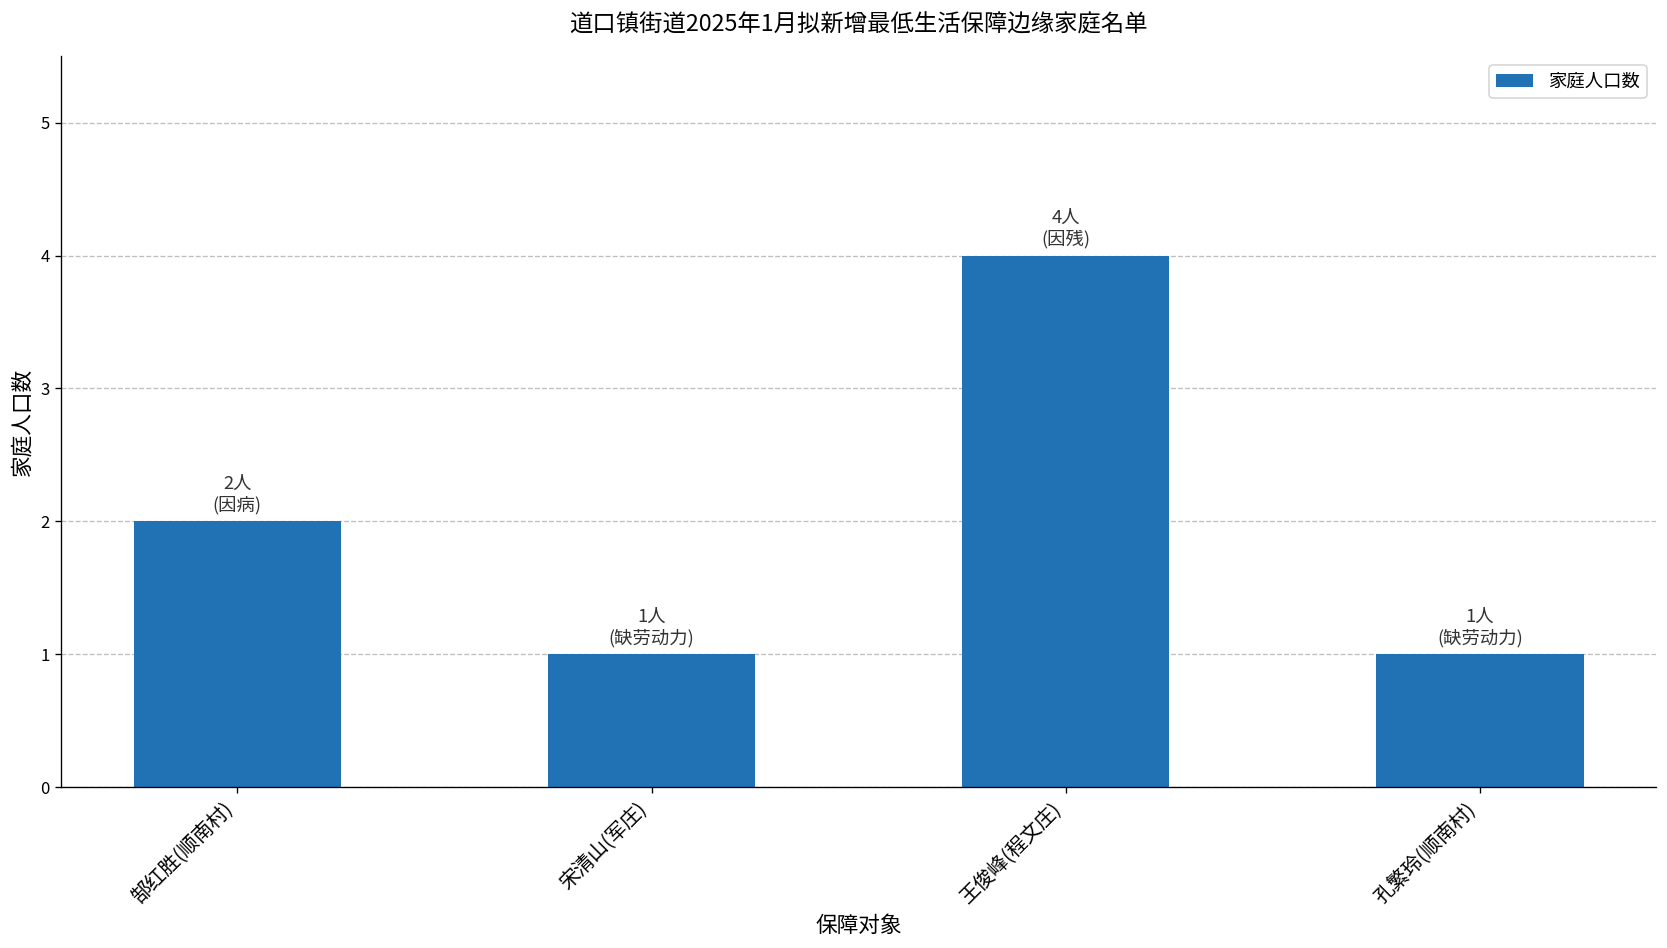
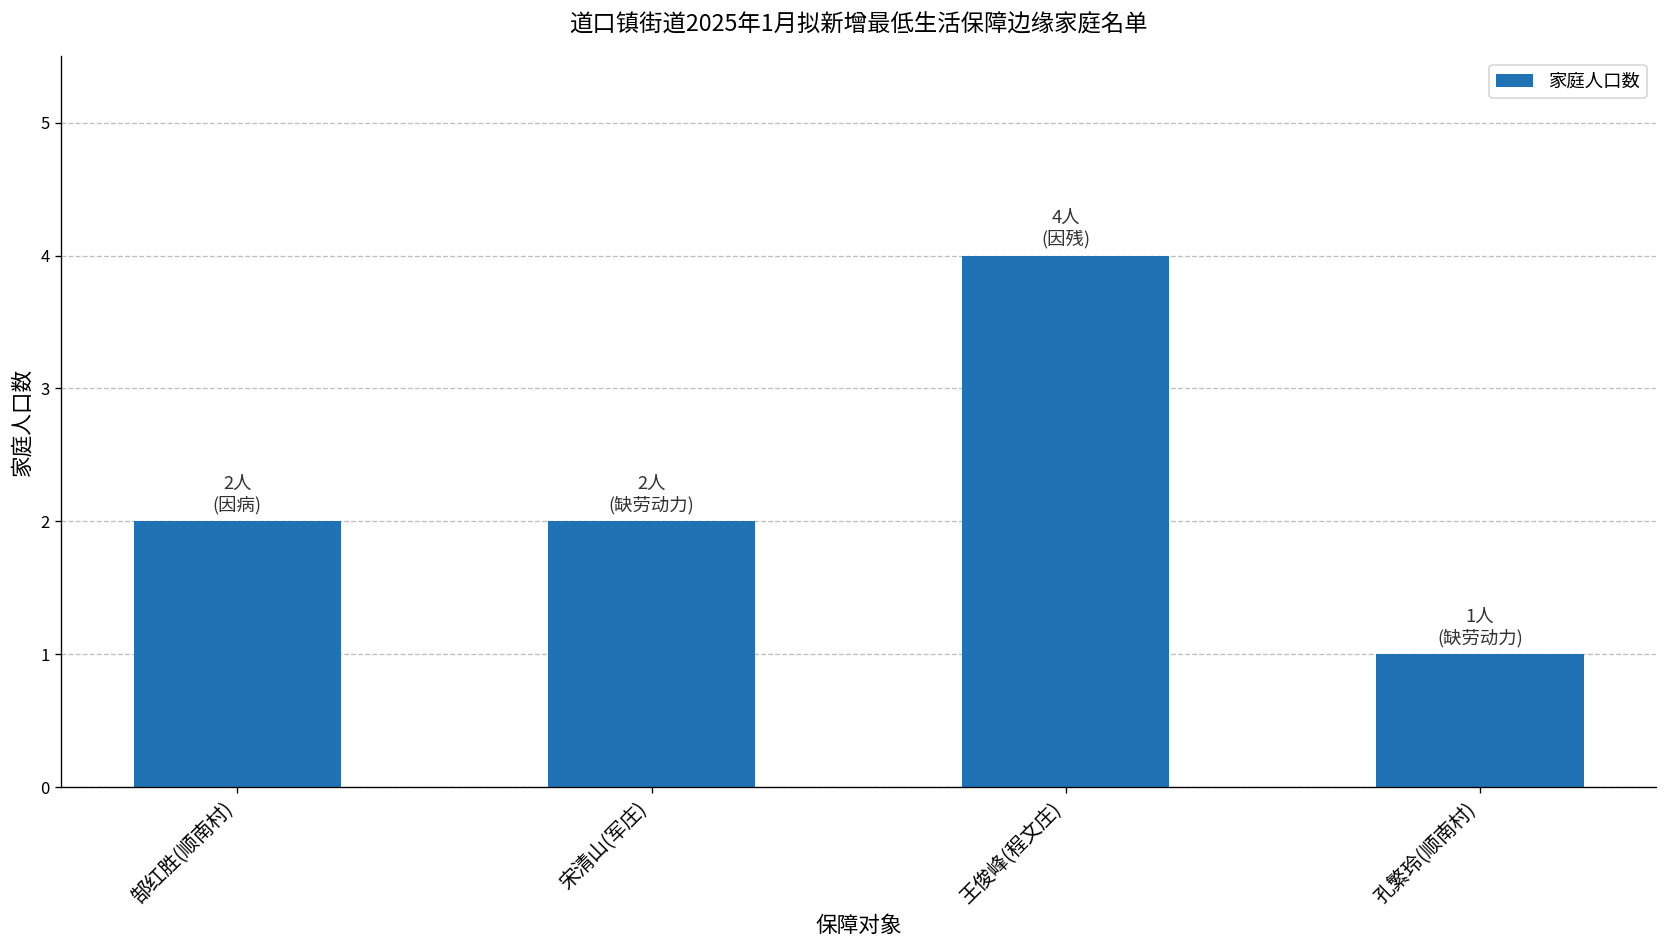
  {
    "郜红胜(顺南村)": "2人",
-   "宋清山(军庄)": "1人",
+   "宋清山(军庄)": "2人",
    "王俊峰(程文庄)": "4人",
    "孔繁玲(顺南村)": "1人"
  }
